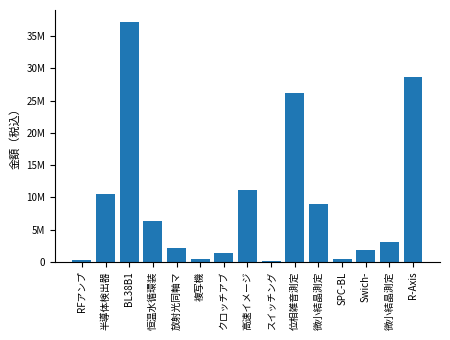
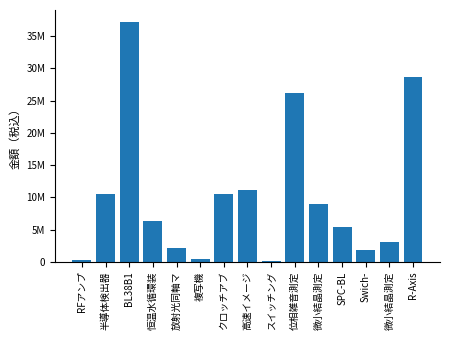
  {
    "半導体検出器": 11000000,
    "BL38B1": 37000000,
    "恒温水循環装": 6000000,
    "放射光同軸マ": 2000000,
    "複写機": 0,
-   "クロッチアブ": 1000000,
+   "クロッチアブ": 11000000,
    "高速イメージ": 11000000,
    "位相雑音測定": 26000000,
-   "SPC-BL": 0,
+   "SPC-BL": 5000000,
    "Swich-": 2000000,
    "R-Axis": 29000000
  }
